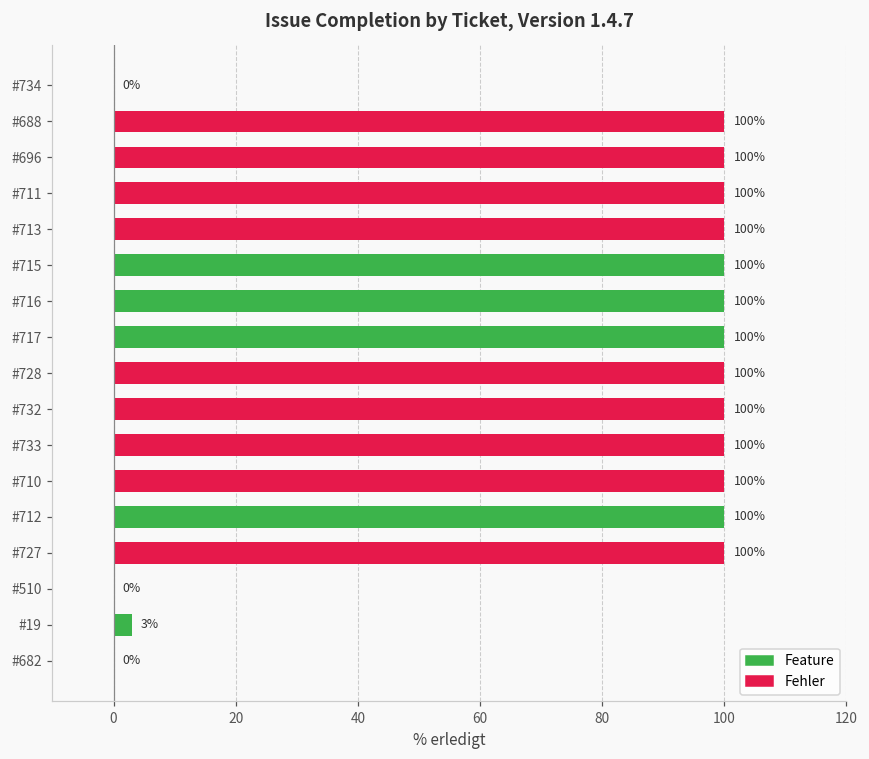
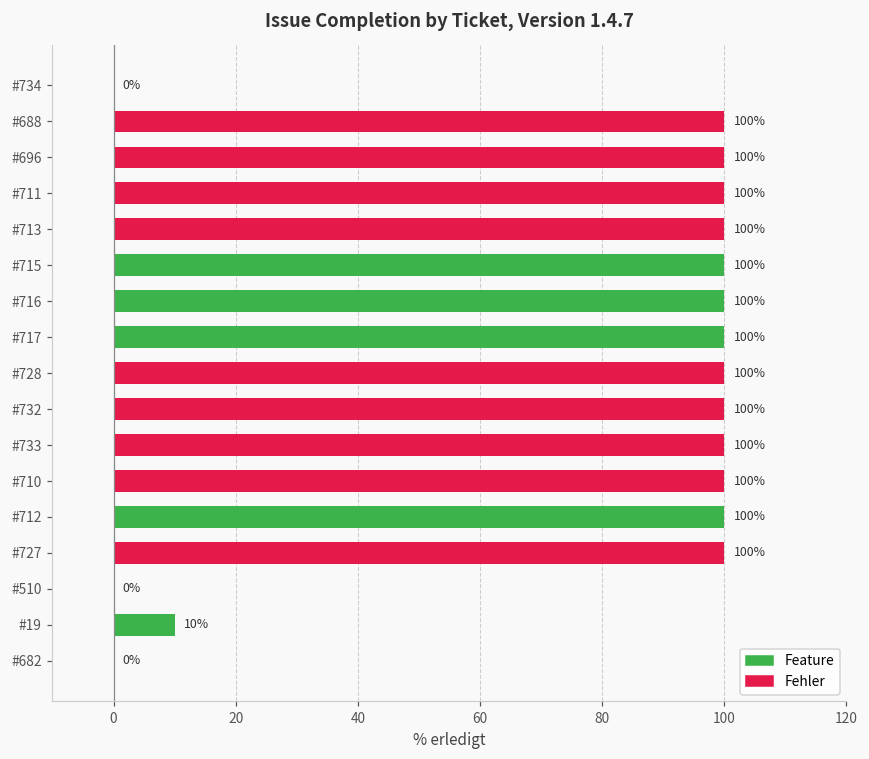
  {
    "Feature": {
      "#734": "0%",
      "#715": "100%",
      "#716": "100%",
      "#717": "100%",
      "#712": "100%",
      "#510": "0%",
-     "#19": "3%"
+     "#19": "10%"
    },
    "Fehler": {
      "#688": "100%",
      "#696": "100%",
      "#711": "100%",
      "#713": "100%",
      "#728": "100%",
      "#732": "100%",
      "#733": "100%",
      "#710": "100%",
      "#727": "100%",
      "#682": "0%"
    }
  }
